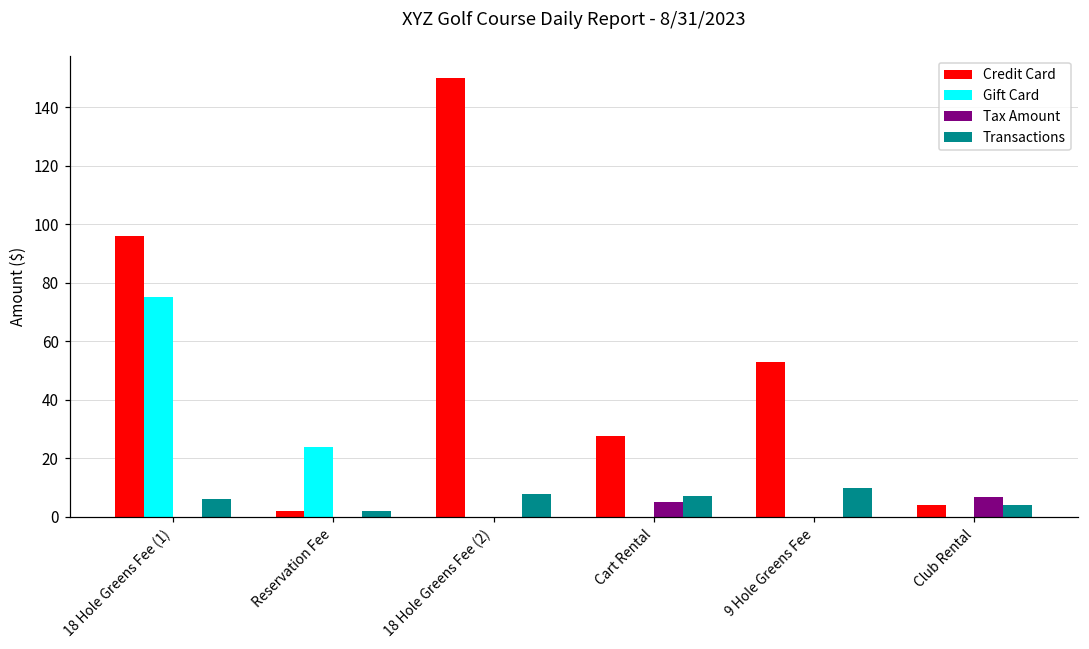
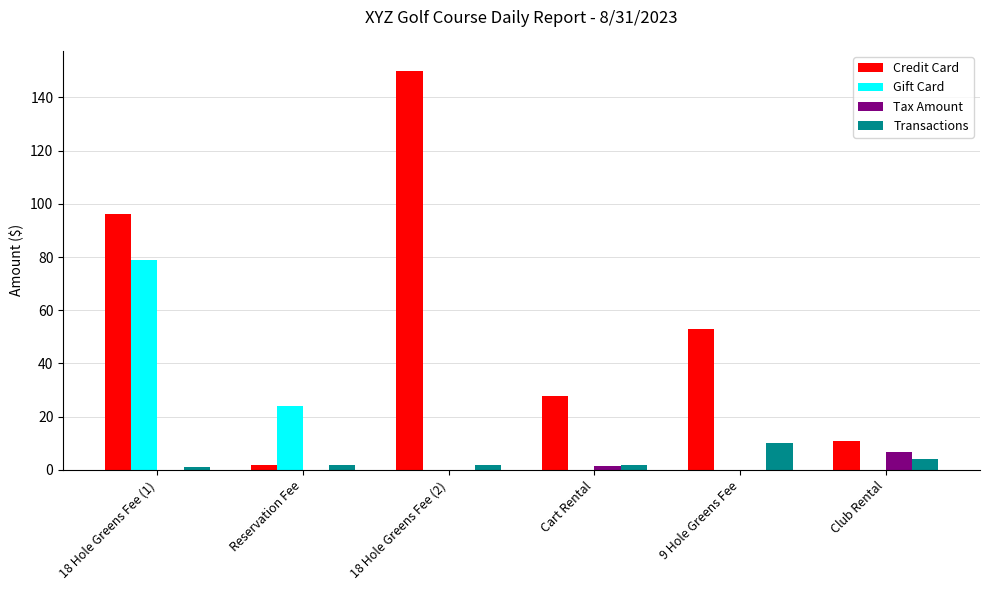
  {
    "Credit Card": {
      "18 Hole Greens Fee (1)": 96,
      "Reservation Fee": 2,
      "18 Hole Greens Fee (2)": 150,
      "Cart Rental": 28,
      "9 Hole Greens Fee": 53,
-     "Club Rental": 4
+     "Club Rental": 11
    },
    "Gift Card": {
-     "18 Hole Greens Fee (1)": 75,
+     "18 Hole Greens Fee (1)": 79,
      "Reservation Fee": 24,
      "18 Hole Greens Fee (2)": 0,
      "Cart Rental": 0,
      "9 Hole Greens Fee": 0,
      "Club Rental": 0
    },
    "Tax Amount": {
      "18 Hole Greens Fee (1)": 0,
      "Reservation Fee": 0,
      "18 Hole Greens Fee (2)": 0,
-     "Cart Rental": 5,
+     "Cart Rental": 2,
      "9 Hole Greens Fee": 0,
      "Club Rental": 7
    },
    "Transactions": {
-     "18 Hole Greens Fee (1)": 6,
+     "18 Hole Greens Fee (1)": 1,
      "Reservation Fee": 2,
-     "18 Hole Greens Fee (2)": 8,
-     "Cart Rental": 7,
+     "18 Hole Greens Fee (2)": 2,
+     "Cart Rental": 2,
      "9 Hole Greens Fee": 10,
      "Club Rental": 4
    }
  }
